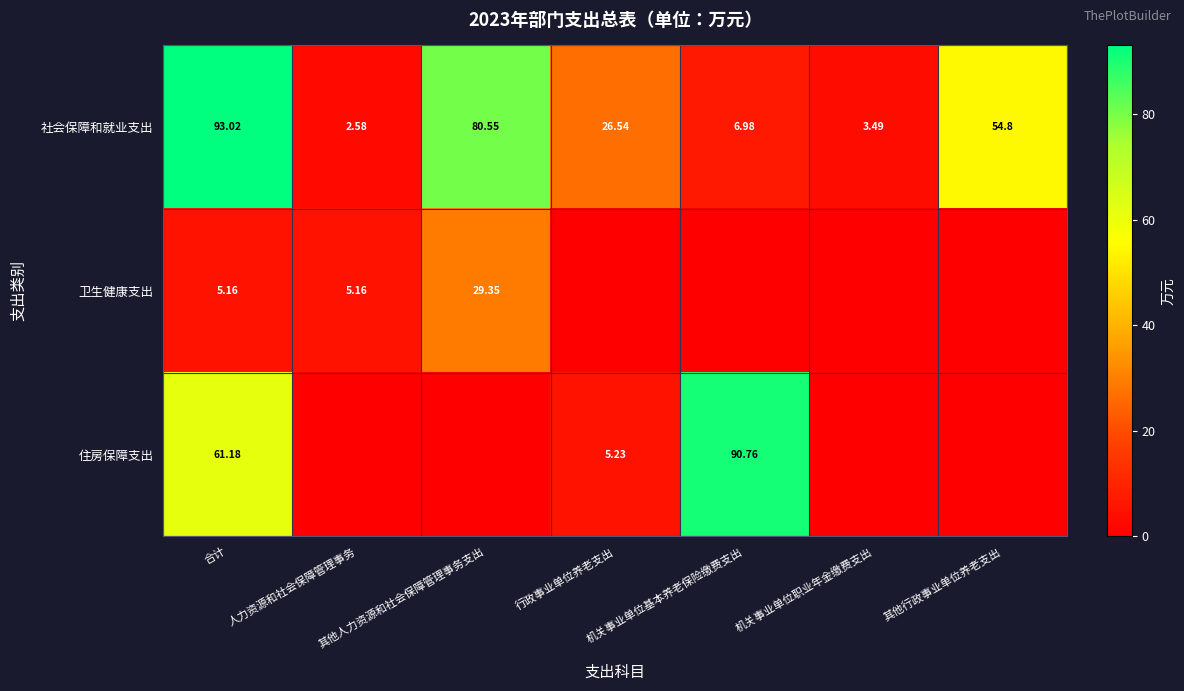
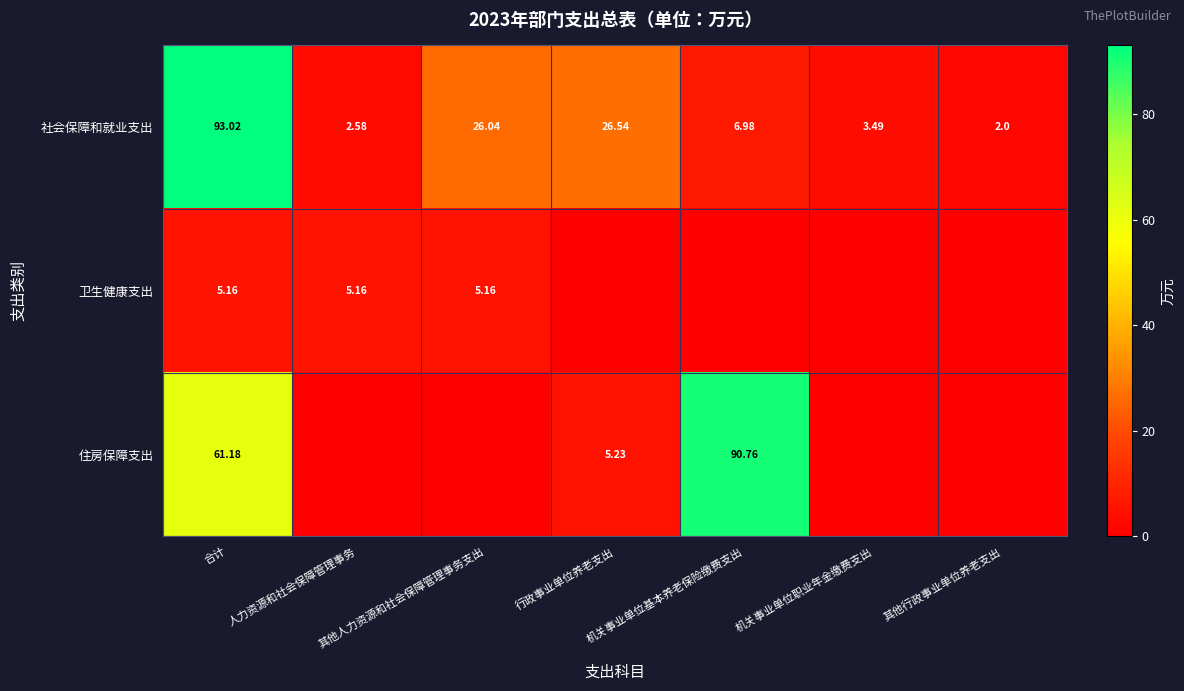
  {
    "社会保障和就业支出": {
      "合计": 93.02,
      "人力资源和社会保障管理事务": 2.58,
-     "其他人力资源和社会保障管理事务支出": 80.55,
+     "其他人力资源和社会保障管理事务支出": 26.04,
      "行政事业单位养老支出": 26.54,
      "机关事业单位基本养老保险缴费支出": 6.98,
      "机关事业单位职业年金缴费支出": 3.49,
-     "其他行政事业单位养老支出": 54.8
+     "其他行政事业单位养老支出": 2.0
    },
    "卫生健康支出": {
      "合计": 5.16,
      "人力资源和社会保障管理事务": 5.16,
-     "其他人力资源和社会保障管理事务支出": 29.35
+     "其他人力资源和社会保障管理事务支出": 5.16
    },
    "住房保障支出": {
      "合计": 61.18,
      "行政事业单位养老支出": 5.23,
      "机关事业单位基本养老保险缴费支出": 90.76
    }
  }
